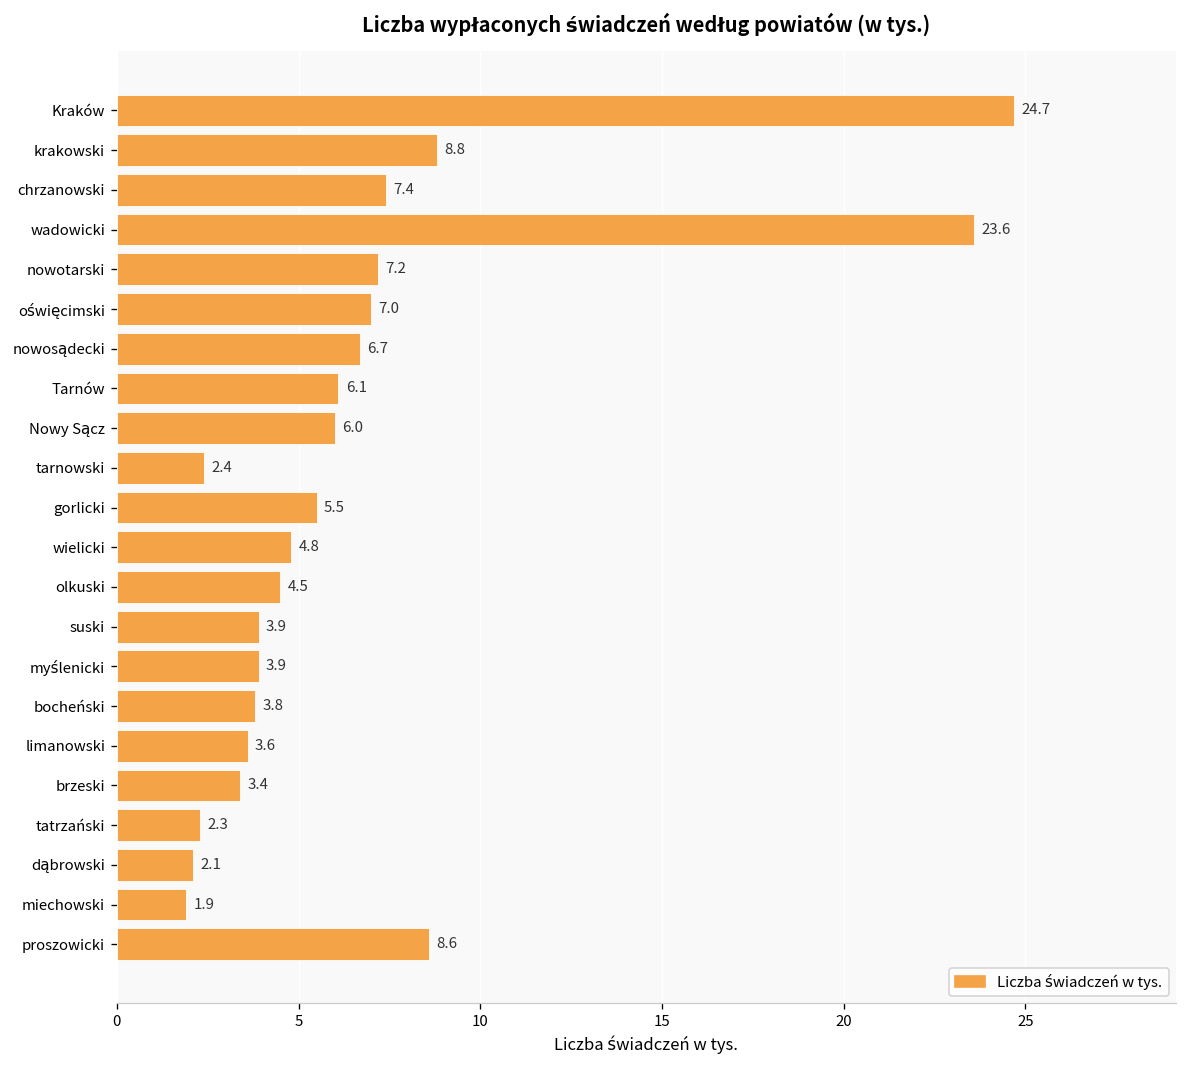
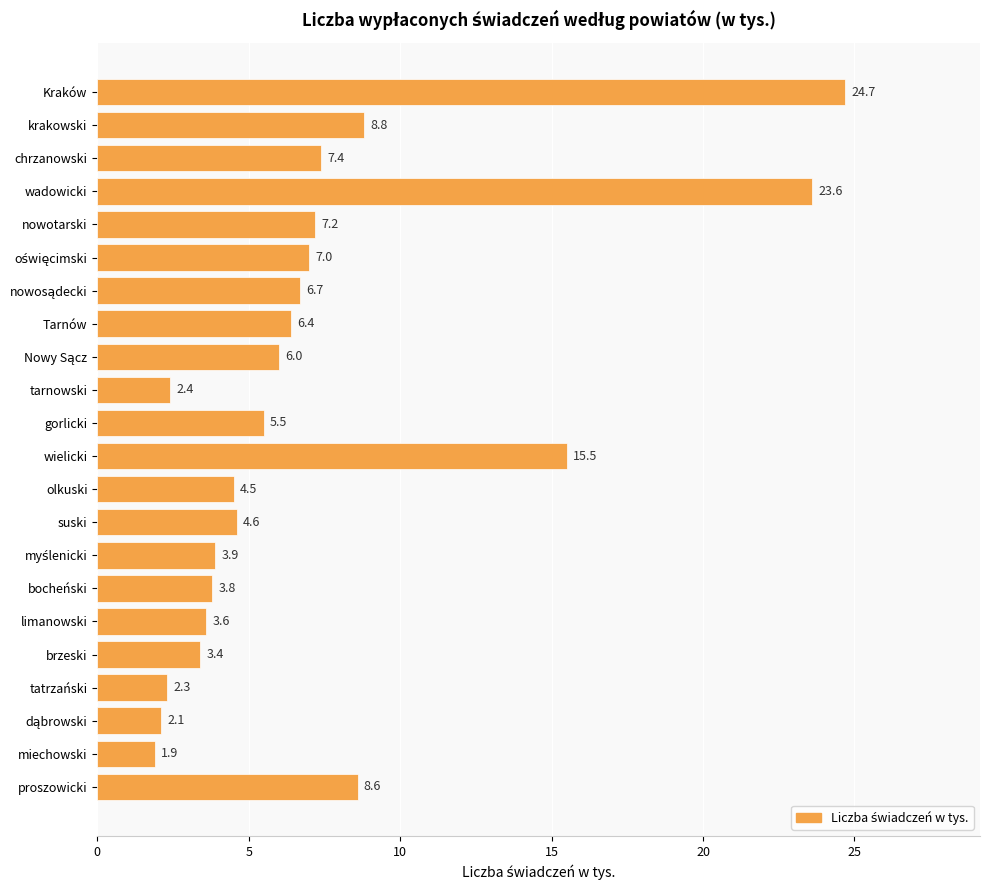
  {
    "Kraków": 24.7,
    "krakowski": 8.8,
    "chrzanowski": 7.4,
    "wadowicki": 23.6,
    "nowotarski": 7.2,
    "oświęcimski": 7.0,
    "nowosądecki": 6.7,
-   "Tarnów": 6.1,
+   "Tarnów": 6.4,
    "Nowy Sącz": 6.0,
    "tarnowski": 2.4,
    "gorlicki": 5.5,
-   "wielicki": 4.8,
+   "wielicki": 15.5,
    "olkuski": 4.5,
-   "suski": 3.9,
+   "suski": 4.6,
    "myślenicki": 3.9,
    "bocheński": 3.8,
    "limanowski": 3.6,
    "brzeski": 3.4,
    "tatrzański": 2.3,
    "dąbrowski": 2.1,
    "miechowski": 1.9,
    "proszowicki": 8.6
  }
